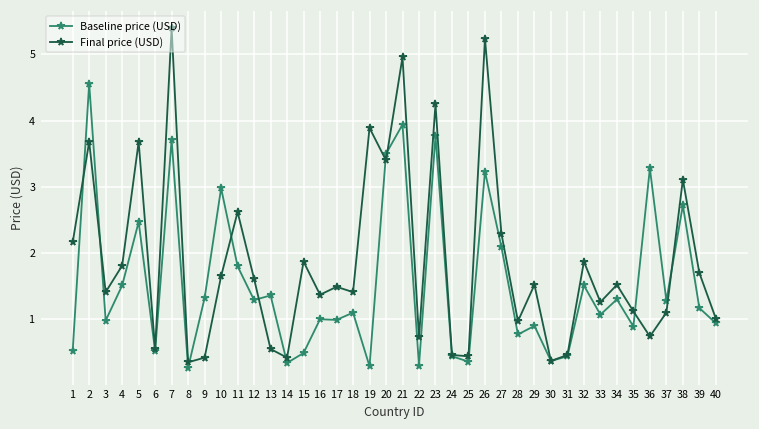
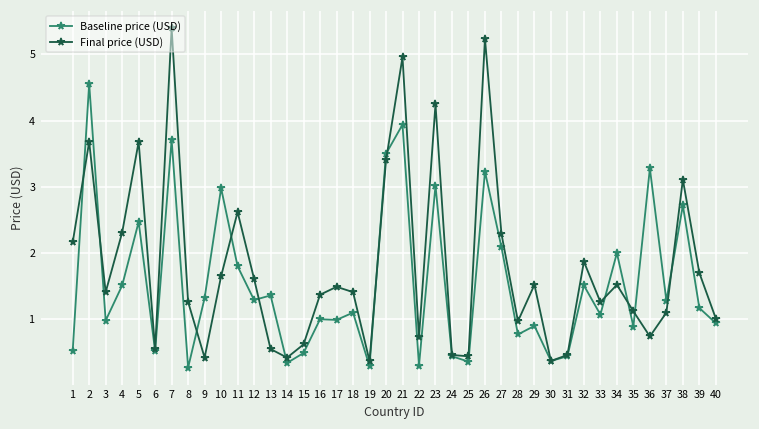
  {
    "Baseline price (USD)": {
      "1": 0.5,
      "2": 4.6,
      "3": 1.0,
      "4": 1.5,
      "5": 2.5,
      "7": 3.7,
      "8": 0.3,
      "9": 1.3,
      "10": 3.0,
      "11": 1.8,
      "12": 1.3,
      "13": 1.4,
      "14": 0.3,
      "15": 0.5,
      "16": 1.0,
      "17": 1.0,
      "18": 1.1,
      "19": 0.3,
      "20": 3.5,
      "21": 3.9,
      "22": 0.3,
-     "23": 3.8,
+     "23": 3.0,
      "25": 0.4,
      "26": 3.2,
      "27": 2.1,
      "28": 0.8,
      "29": 0.9,
      "32": 1.5,
      "33": 1.1,
-     "34": 1.3,
+     "34": 2.0,
      "35": 0.9,
      "36": 3.3,
      "37": 1.3,
      "38": 2.7,
      "39": 1.2,
      "40": 0.9
    },
    "Final price (USD)": {
      "1": 2.2,
      "2": 3.7,
      "3": 1.4,
-     "4": 1.8,
+     "4": 2.3,
      "5": 3.7,
-     "8": 0.4,
+     "8": 1.3,
      "9": 0.4,
      "10": 1.7,
      "11": 2.6,
      "12": 1.6,
      "13": 0.6,
      "14": 0.4,
-     "15": 1.9,
+     "15": 0.6,
      "16": 1.4,
      "17": 1.5,
      "18": 1.4,
-     "19": 3.9,
+     "19": 0.4,
      "20": 3.4,
      "21": 5.0,
      "22": 0.7,
      "23": 4.3,
      "25": 0.4,
      "26": 5.2,
      "27": 2.3,
      "28": 1.0,
      "29": 1.5,
      "32": 1.9,
      "33": 1.3,
      "34": 1.5,
      "35": 1.1,
      "36": 0.7,
      "37": 1.1,
      "38": 3.1,
      "39": 1.7,
      "40": 1.0
    }
  }
